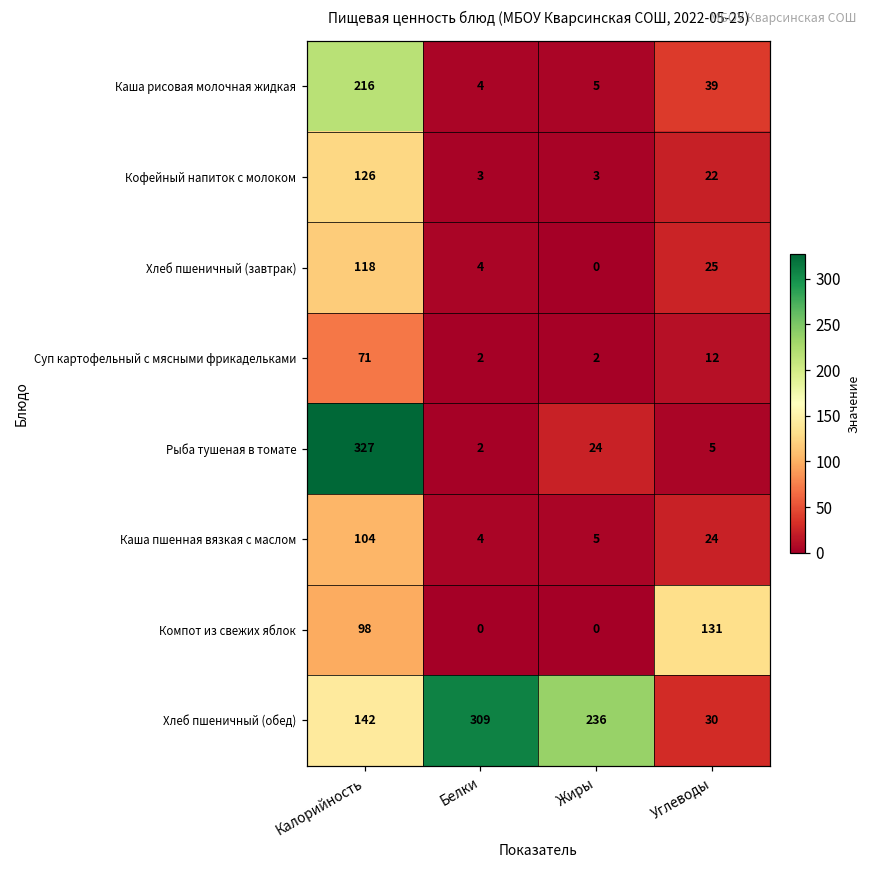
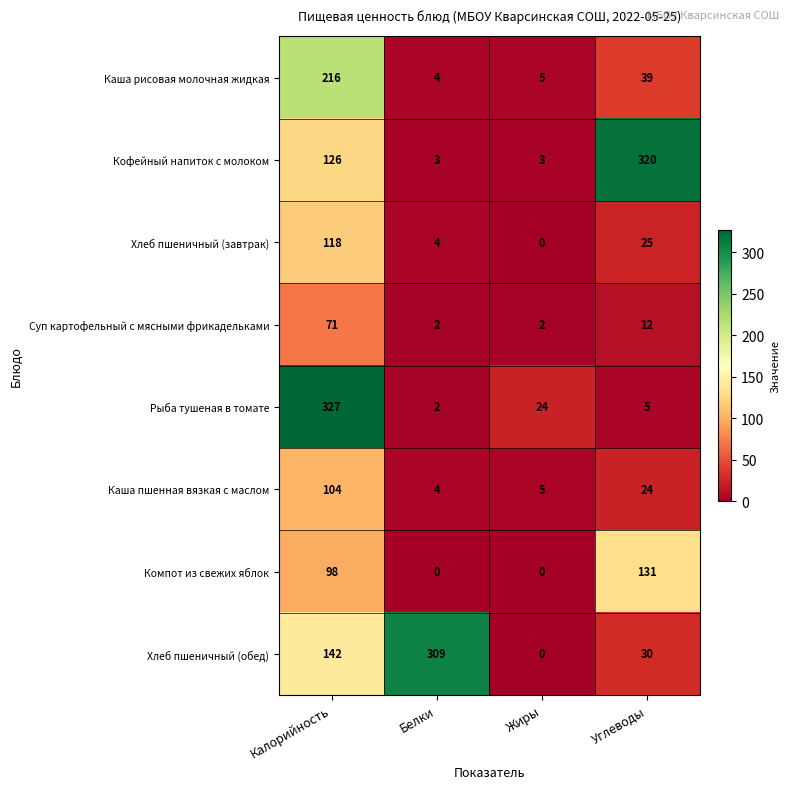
  {
    "Каша рисовая молочная жидкая": {
      "Калорийность": 216,
      "Белки": 4,
      "Жиры": 5,
      "Углеводы": 39
    },
    "Кофейный напиток с молоком": {
      "Калорийность": 126,
      "Белки": 3,
      "Жиры": 3,
-     "Углеводы": 22
+     "Углеводы": 320
    },
    "Хлеб пшеничный (завтрак)": {
      "Калорийность": 118,
      "Белки": 4,
      "Жиры": 0,
      "Углеводы": 25
    },
    "Суп картофельный с мясными фрикадельками": {
      "Калорийность": 71,
      "Белки": 2,
      "Жиры": 2,
      "Углеводы": 12
    },
    "Рыба тушеная в томате": {
      "Калорийность": 327,
      "Белки": 2,
      "Жиры": 24,
      "Углеводы": 5
    },
    "Каша пшенная вязкая с маслом": {
      "Калорийность": 104,
      "Белки": 4,
      "Жиры": 5,
      "Углеводы": 24
    },
    "Компот из свежих яблок": {
      "Калорийность": 98,
      "Белки": 0,
      "Жиры": 0,
      "Углеводы": 131
    },
    "Хлеб пшеничный (обед)": {
      "Калорийность": 142,
      "Белки": 309,
-     "Жиры": 236,
+     "Жиры": 0,
      "Углеводы": 30
    }
  }
